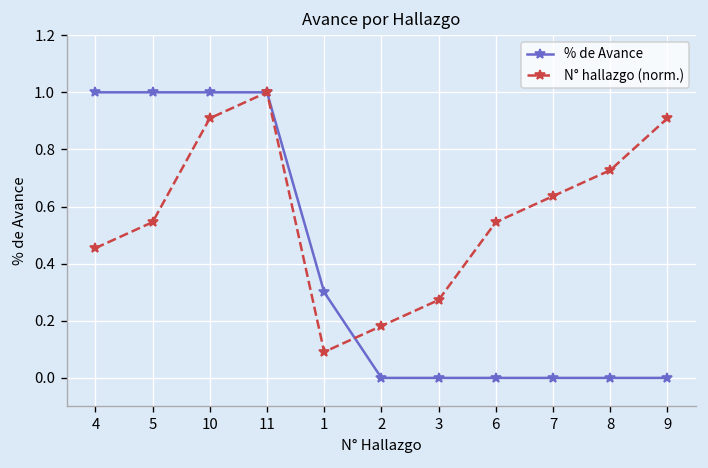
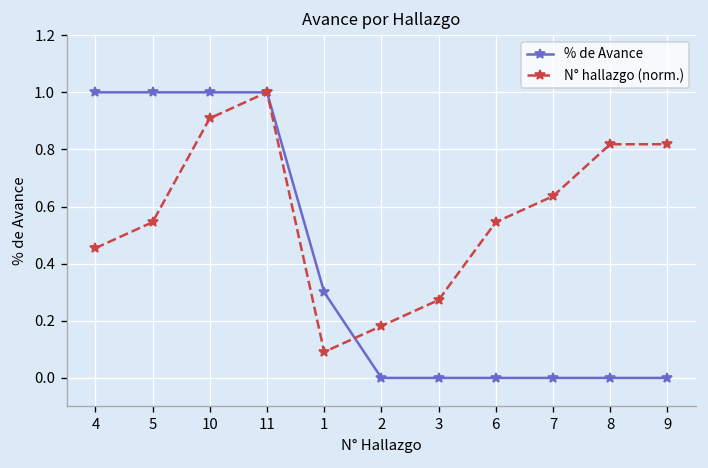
  {
    "% de Avance": {
      "4": 1.00,
      "5": 1.00,
      "10": 1.00,
      "1": 0.30,
      "2": 0.00,
      "3": 0.00,
      "6": 0.00,
      "7": 0.00,
      "8": 0.00,
      "9": 0.00
    },
    "N° hallazgo (norm.)": {
      "4": 0.45,
      "5": 0.55,
      "10": 0.91,
      "1": 0.09,
      "2": 0.18,
      "3": 0.27,
      "6": 0.55,
      "7": 0.64,
-     "8": 0.73,
-     "9": 0.91
+     "8": 0.82,
+     "9": 0.82
    }
  }
